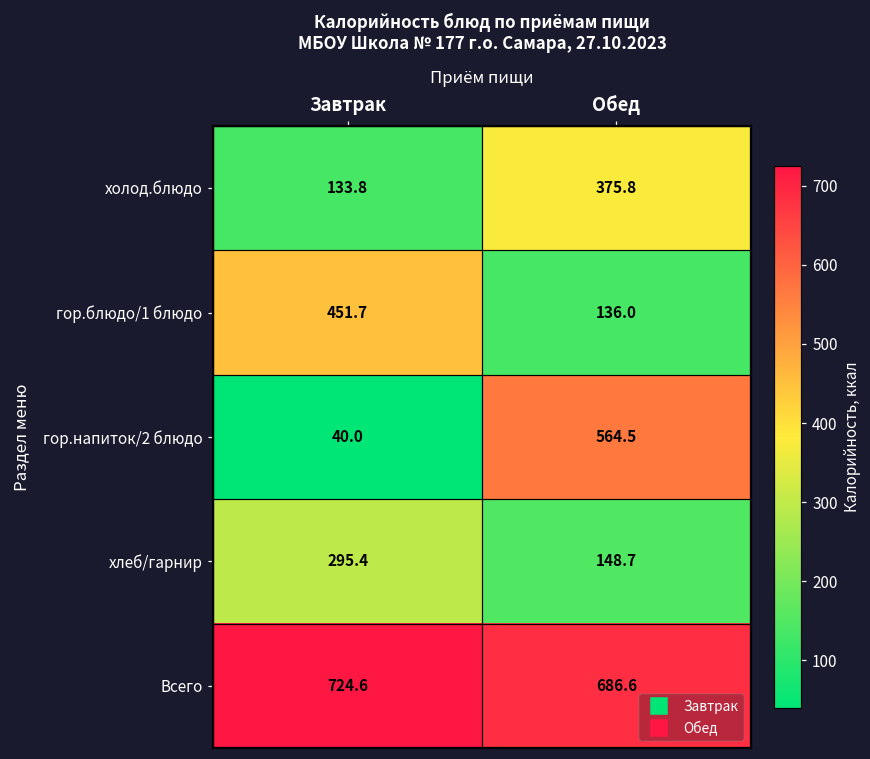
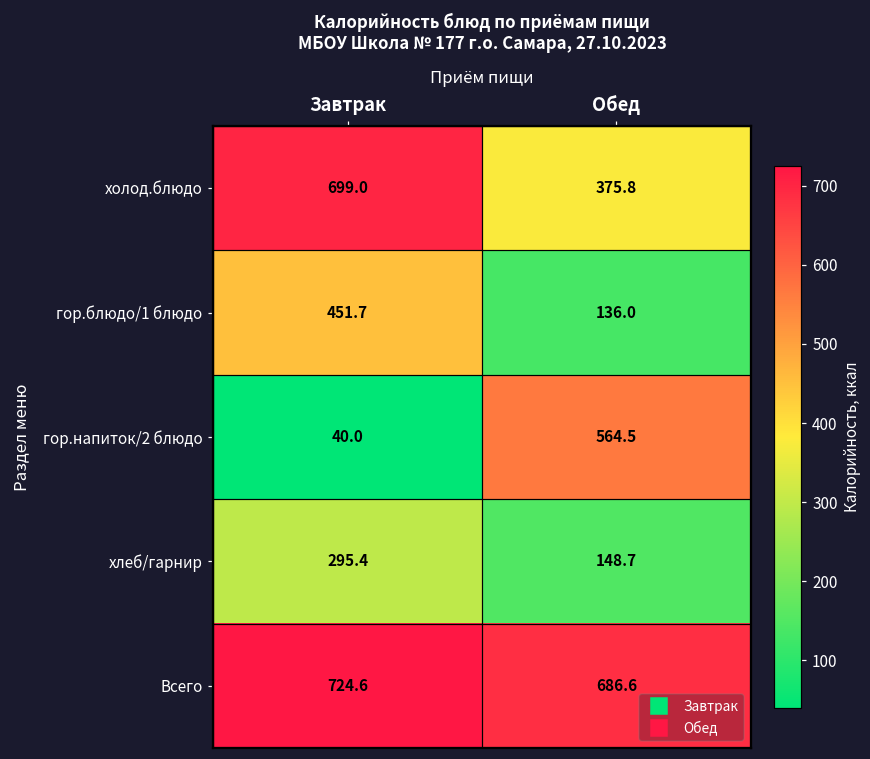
  {
    "холод.блюдо": {
-     "Завтрак": 133.8,
+     "Завтрак": 699.0,
      "Обед": 375.8
    },
    "гор.блюдо/1 блюдо": {
      "Завтрак": 451.7,
      "Обед": 136.0
    },
    "гор.напиток/2 блюдо": {
      "Завтрак": 40.0,
      "Обед": 564.5
    },
    "хлеб/гарнир": {
      "Завтрак": 295.4,
      "Обед": 148.7
    },
    "Всего": {
      "Завтрак": 724.6,
      "Обед": 686.6
    }
  }
